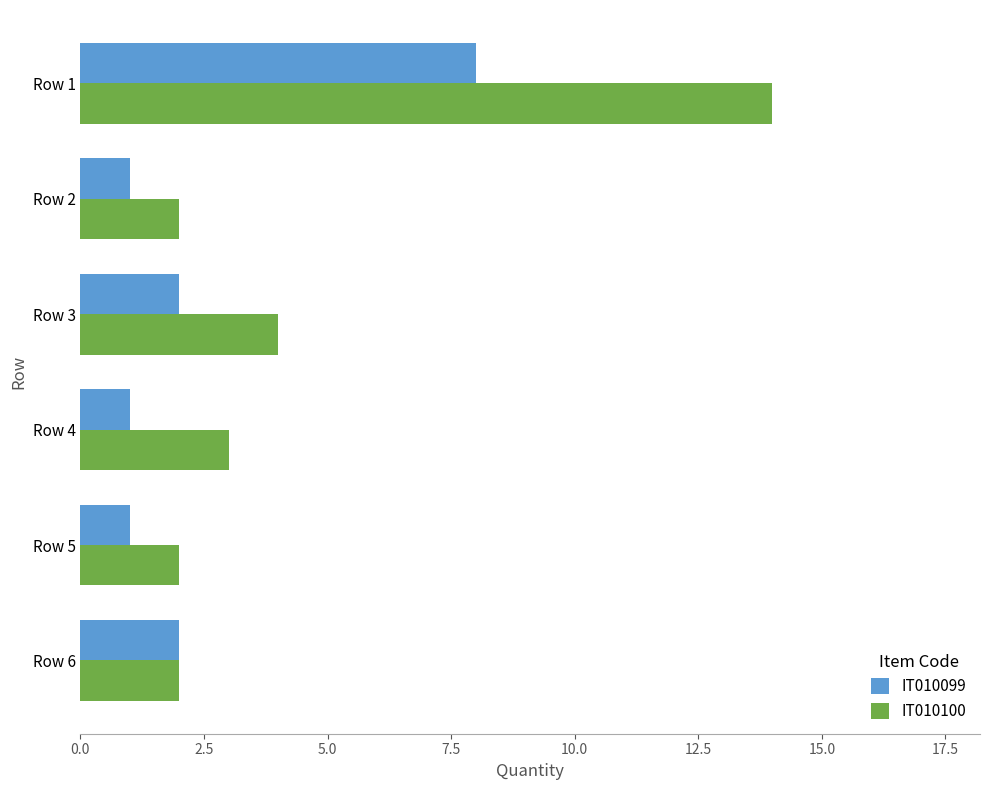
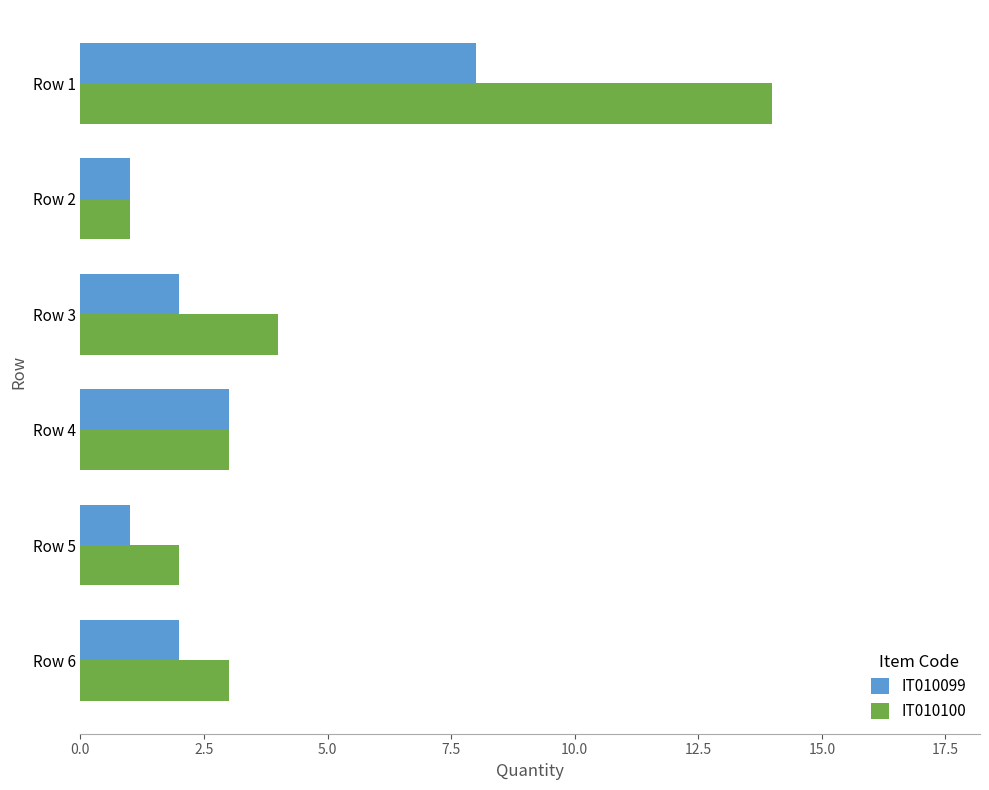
  {
    "IT010099": {
      "Row 1": 8,
      "Row 2": 1,
      "Row 3": 2,
-     "Row 4": 1,
+     "Row 4": 3,
      "Row 5": 1,
      "Row 6": 2
    },
    "IT010100": {
      "Row 1": 14,
-     "Row 2": 2,
+     "Row 2": 1,
      "Row 3": 4,
      "Row 4": 3,
      "Row 5": 2,
-     "Row 6": 2
+     "Row 6": 3
    }
  }
